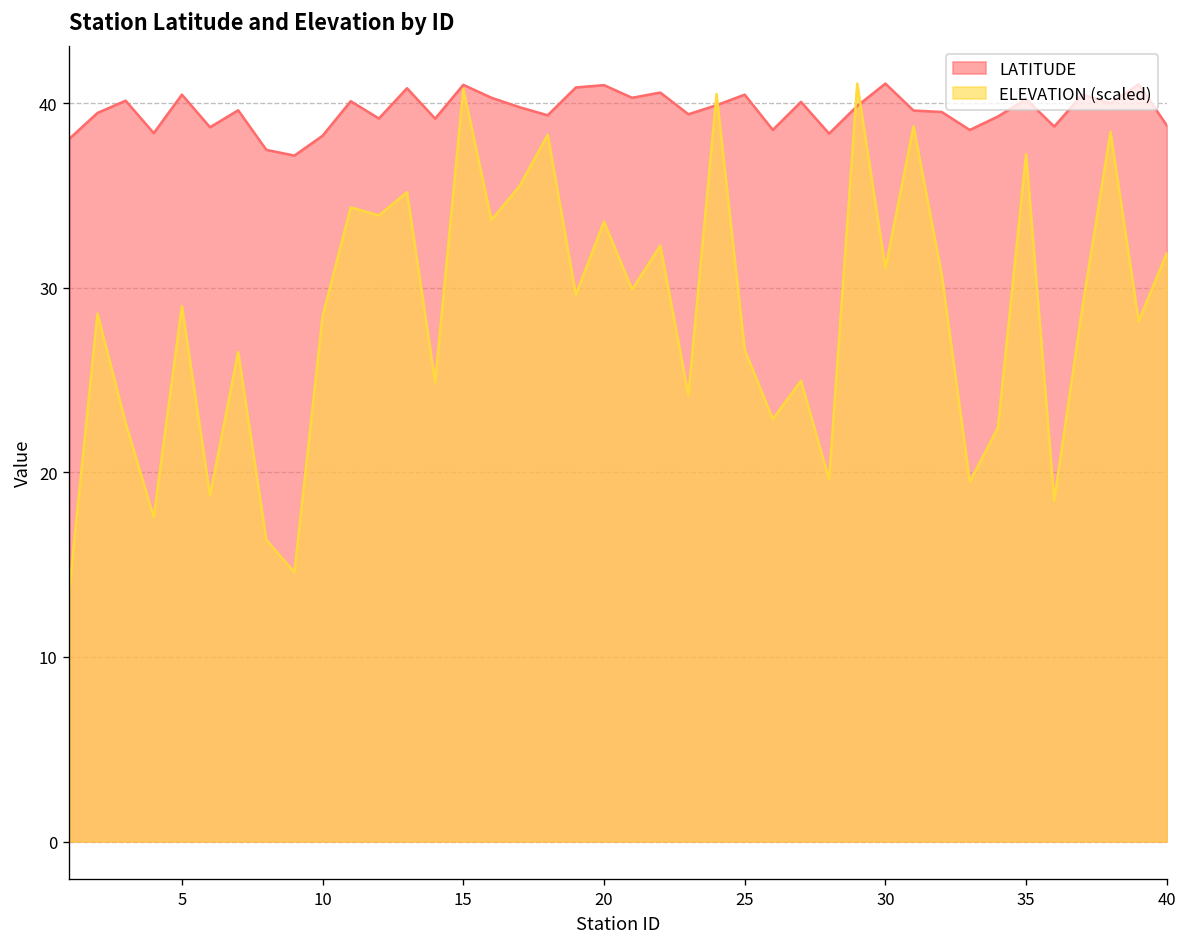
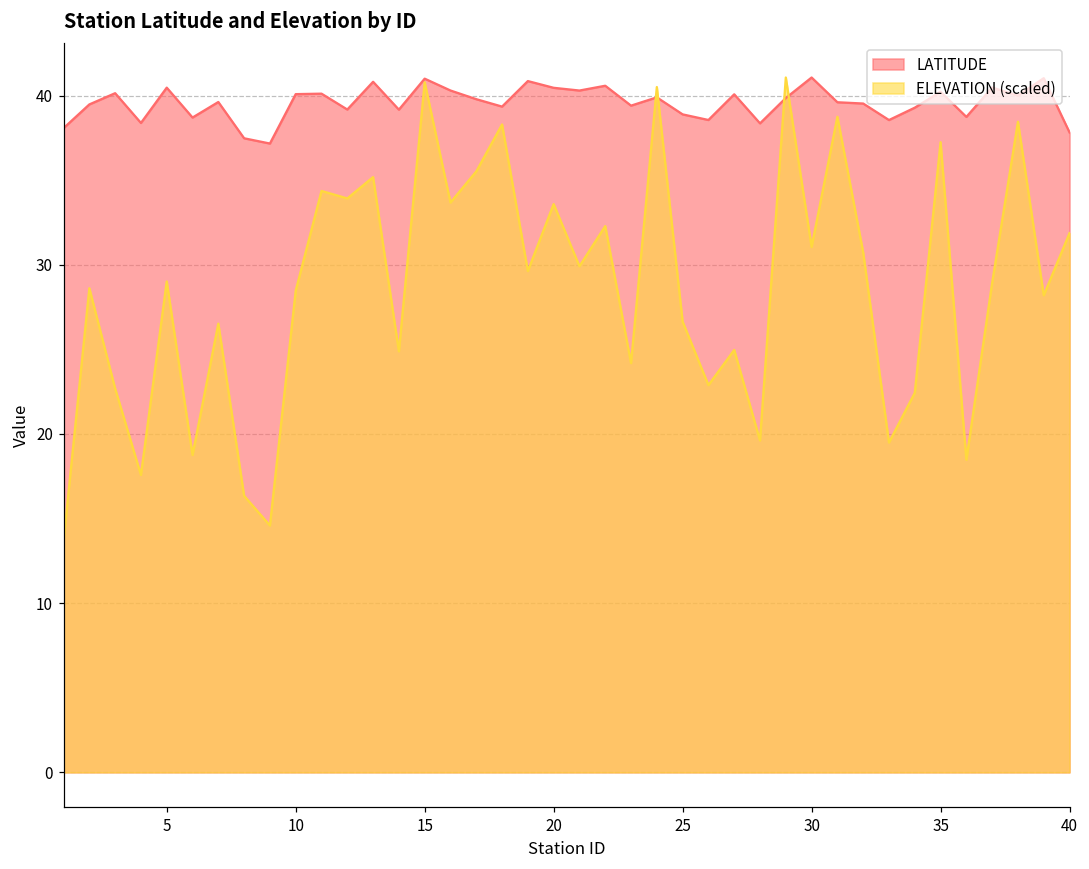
  {
    "LATITUDE": {
      "5": 40.5,
-     "10": 38.2,
+     "10": 40.1,
      "15": 41.0,
-     "20": 41.0,
-     "25": 40.5,
+     "20": 40.5,
+     "25": 38.9,
      "30": 41.1,
-     "40": 38.8
+     "40": 37.8
    },
    "ELEVATION (scaled)": {
      "5": 29.0,
      "10": 28.5,
      "15": 40.8,
      "20": 33.6,
      "25": 26.6,
      "30": 31.1,
      "35": 37.2,
      "40": 31.9
    }
  }
